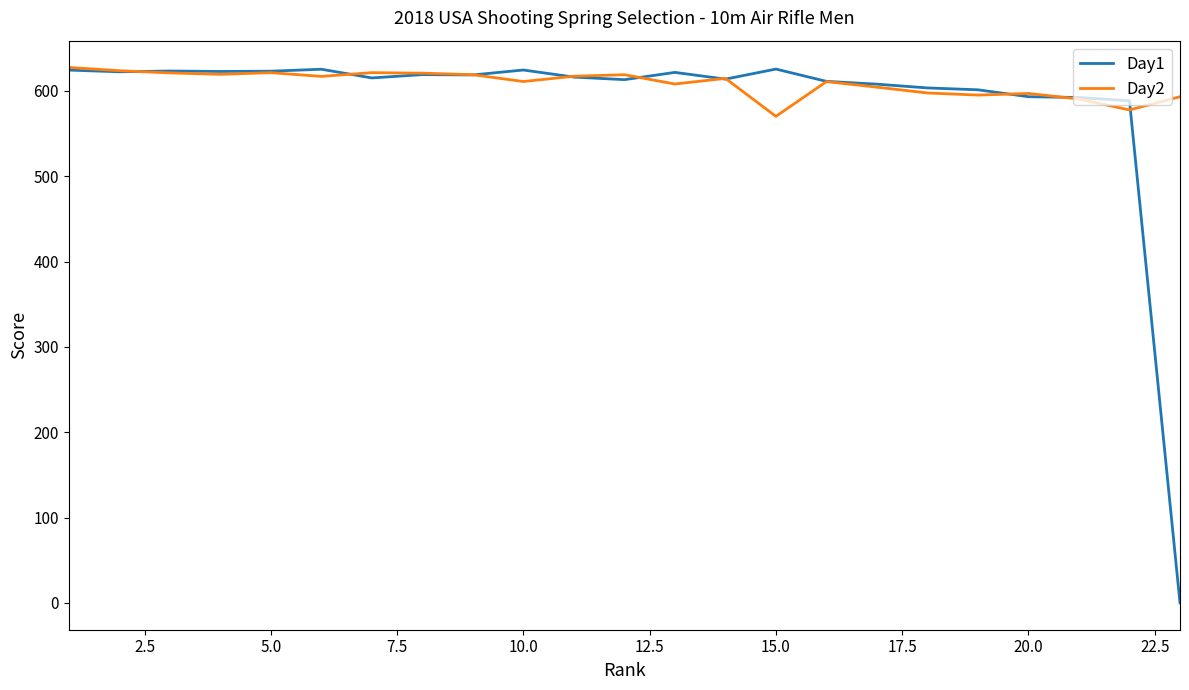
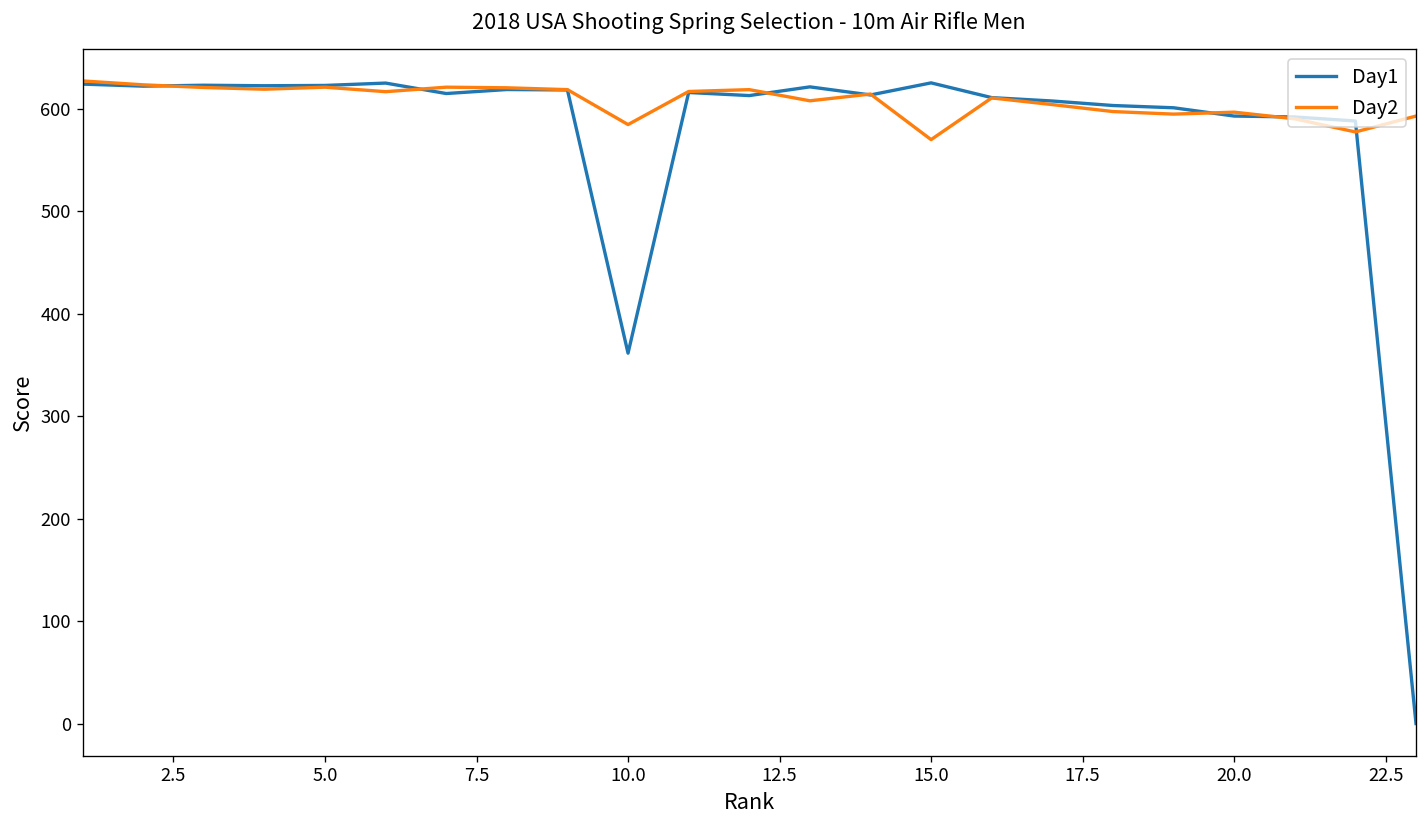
  {
    "Day1": {
-     "10.0": 620,
+     "10.0": 360,
      "15.0": 630,
      "20.0": 590
    },
    "Day2": {
-     "10.0": 610,
+     "10.0": 580,
      "15.0": 570,
      "20.0": 600
    }
  }
